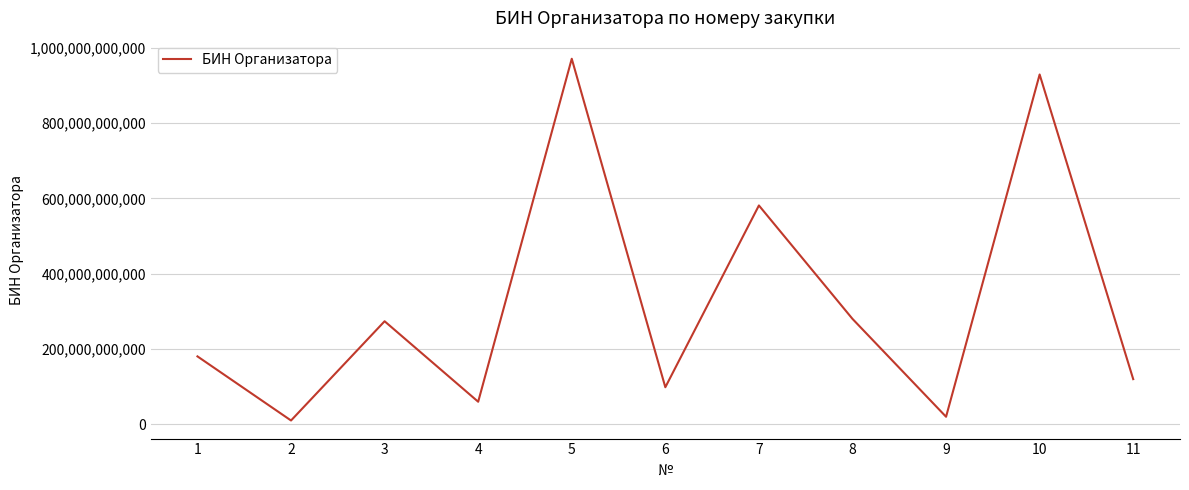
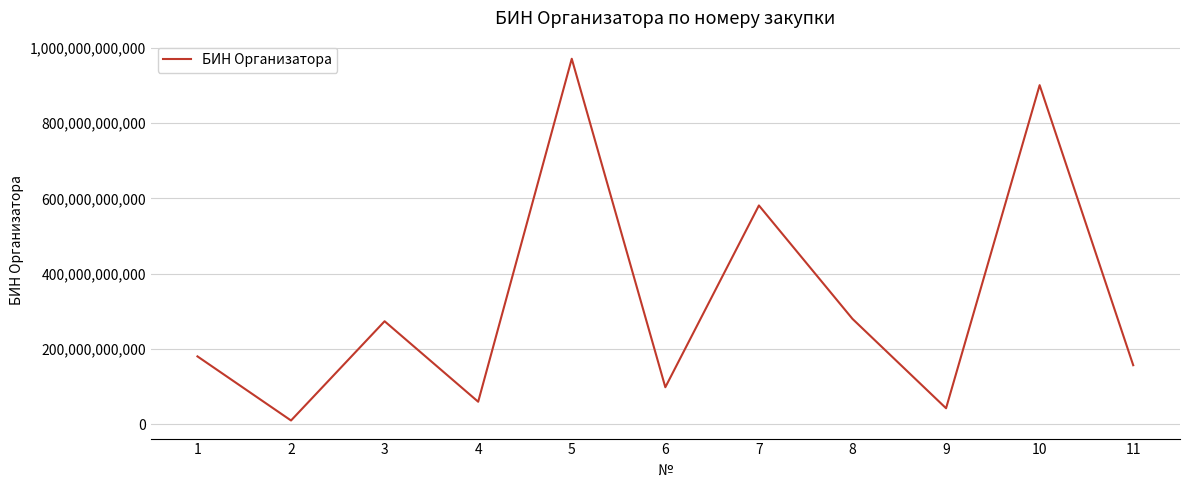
  {
    "1": "180,000,000,000",
    "2": "10,000,000,000",
    "3": "270,000,000,000",
    "4": "60,000,000,000",
    "5": "970,000,000,000",
    "6": "100,000,000,000",
    "7": "580,000,000,000",
    "8": "280,000,000,000",
-   "9": "20,000,000,000",
-   "10": "930,000,000,000",
-   "11": "120,000,000,000"
+   "9": "40,000,000,000",
+   "10": "900,000,000,000",
+   "11": "160,000,000,000"
  }
